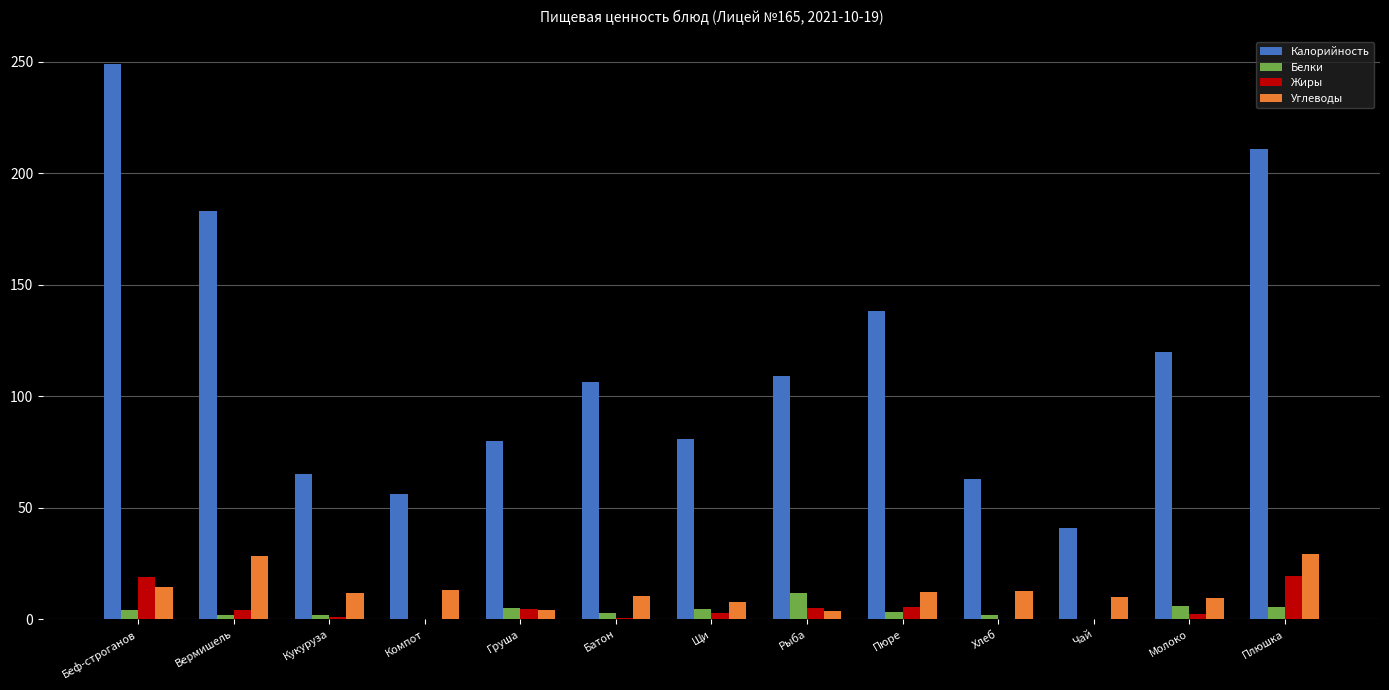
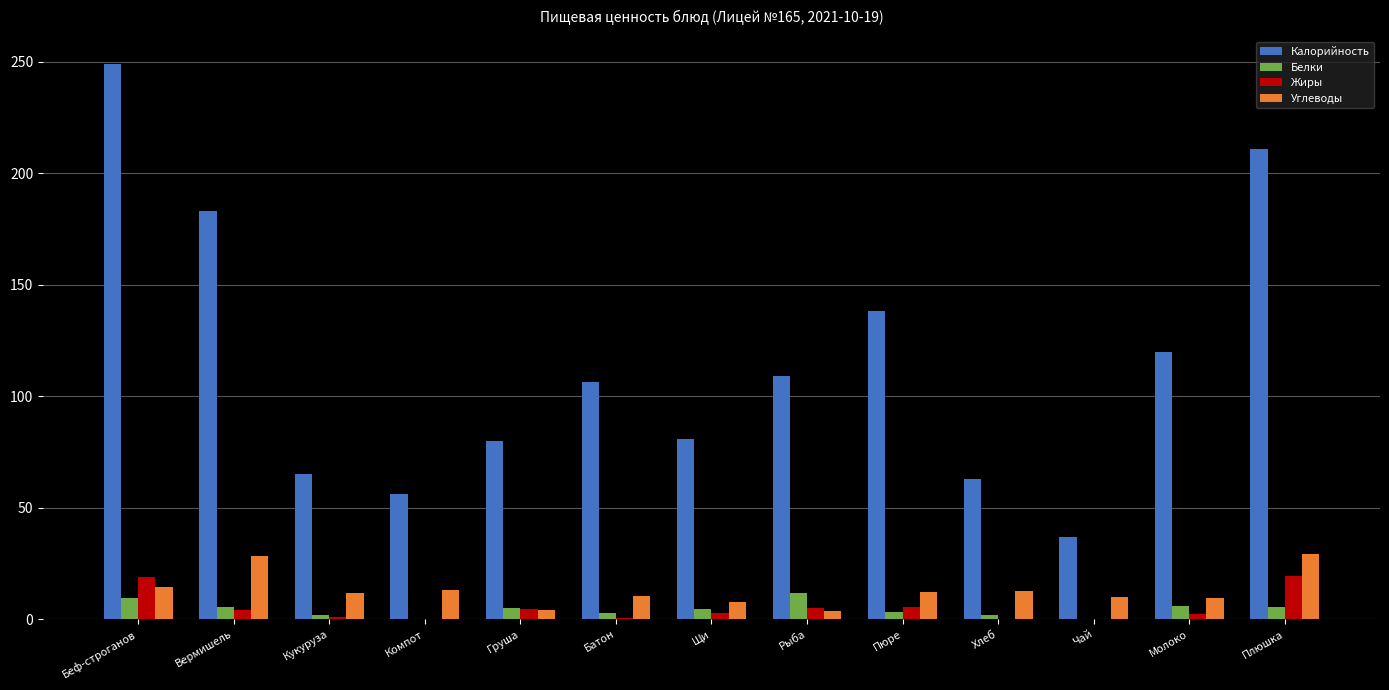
  {
    "Калорийность": {
      "Беф-строганов": 249,
      "Вермишель": 183,
      "Кукуруза": 65,
      "Компот": 56,
      "Груша": 80,
      "Батон": 106,
      "Щи": 81,
      "Рыба": 109,
      "Пюре": 138,
      "Хлеб": 63,
-     "Чай": 41,
+     "Чай": 37,
      "Молоко": 120,
      "Плюшка": 211
    },
    "Белки": {
-     "Беф-строганов": 4,
-     "Вермишель": 2,
+     "Беф-строганов": 9,
+     "Вермишель": 6,
      "Кукуруза": 2,
      "Груша": 5,
      "Батон": 3,
      "Щи": 5,
      "Рыба": 12,
      "Пюре": 3,
      "Хлеб": 2,
      "Молоко": 6,
      "Плюшка": 5
    },
    "Жиры": {
      "Беф-строганов": 19,
      "Вермишель": 4,
      "Груша": 4,
      "Щи": 3,
      "Рыба": 5,
      "Пюре": 5,
      "Молоко": 2,
      "Плюшка": 19
    },
    "Углеводы": {
      "Беф-строганов": 15,
      "Вермишель": 29,
      "Кукуруза": 12,
      "Компот": 13,
      "Груша": 4,
      "Батон": 10,
      "Щи": 8,
      "Рыба": 4,
      "Пюре": 12,
      "Хлеб": 13,
      "Чай": 10,
      "Молоко": 9,
      "Плюшка": 29
    }
  }
